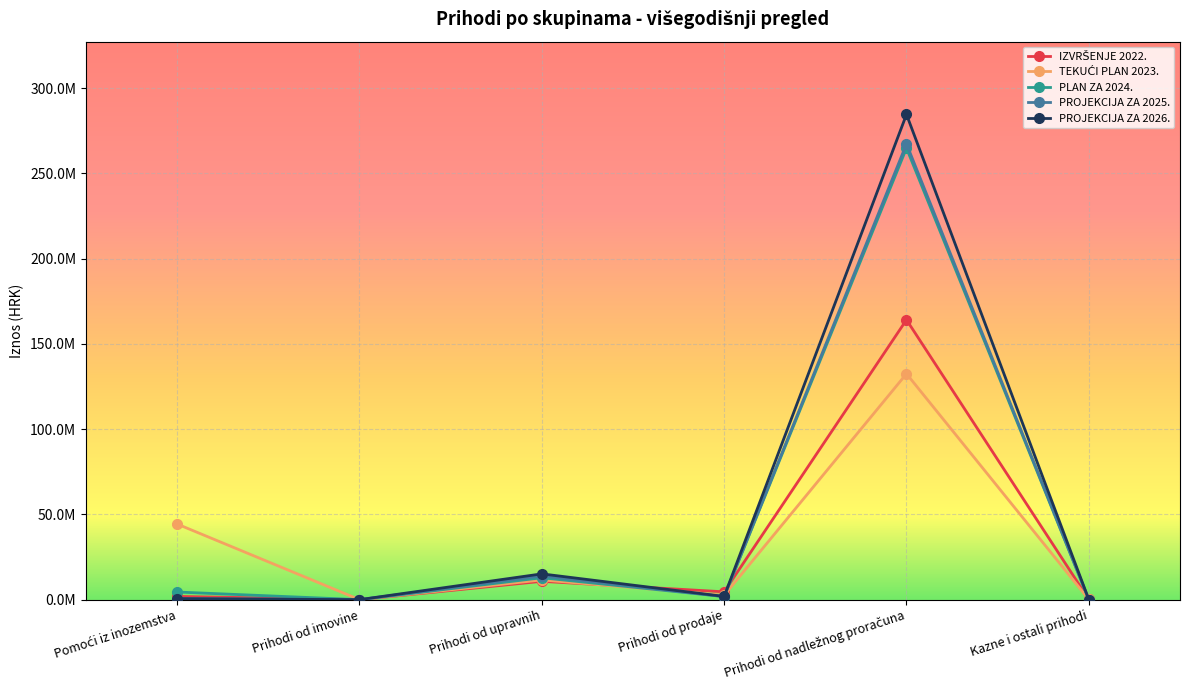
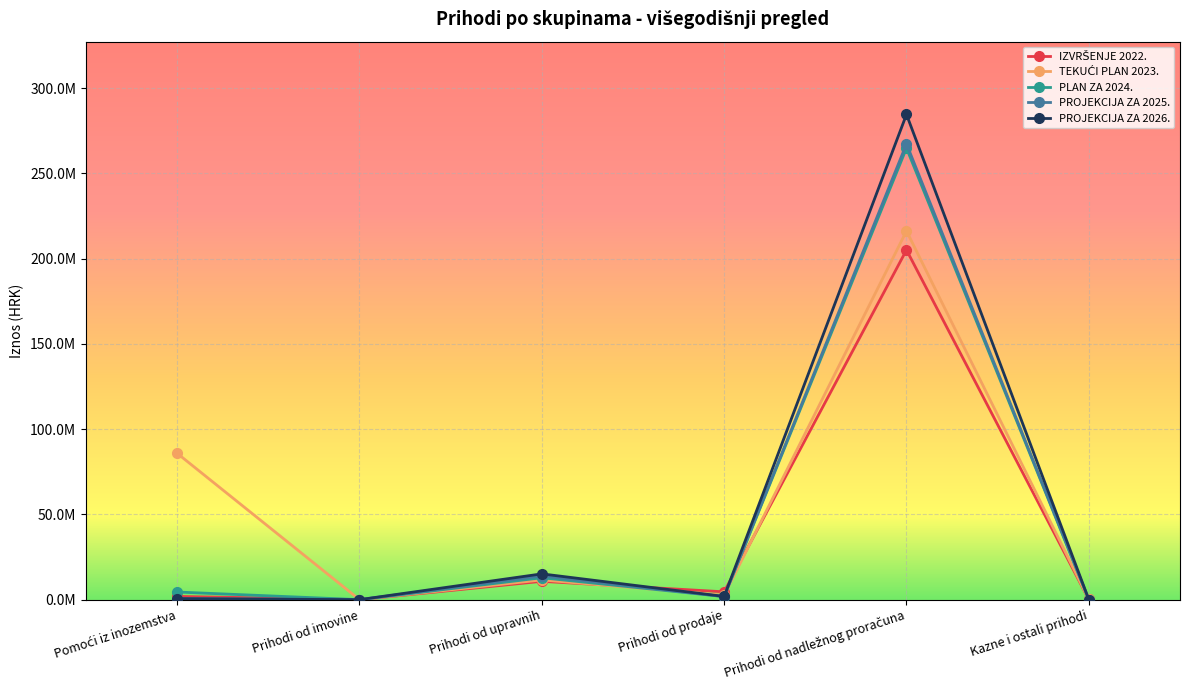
  {
    "IZVRŠENJE 2022.": {
      "Prihodi od prodaje": 5000000,
-     "Prihodi od nadležnog proračuna": 164000000
+     "Prihodi od nadležnog proračuna": 205000000
    },
    "TEKUĆI PLAN 2023.": {
-     "Pomoći iz inozemstva": 44000000,
-     "Prihodi od nadležnog proračuna": 132000000
+     "Pomoći iz inozemstva": 86000000,
+     "Prihodi od nadležnog proračuna": 216000000
    },
    "PROJEKCIJA ZA 2026.": {
      "Prihodi od nadležnog proračuna": 285000000
    }
  }
